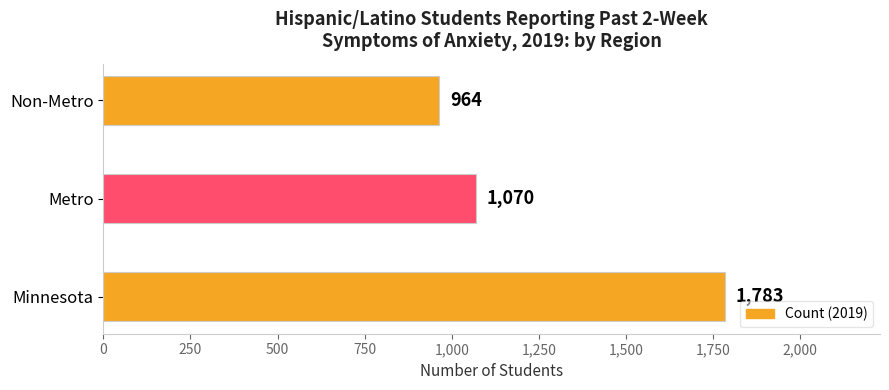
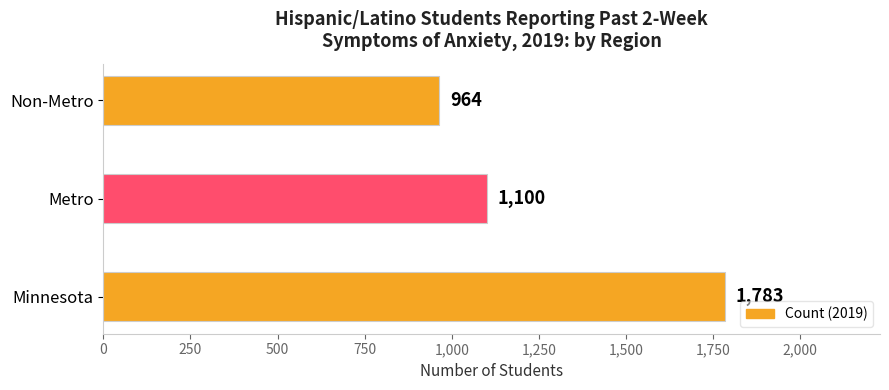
  {
    "Non-Metro": "964",
-   "Metro": "1,070"
+   "Metro": "1,100"
  }
